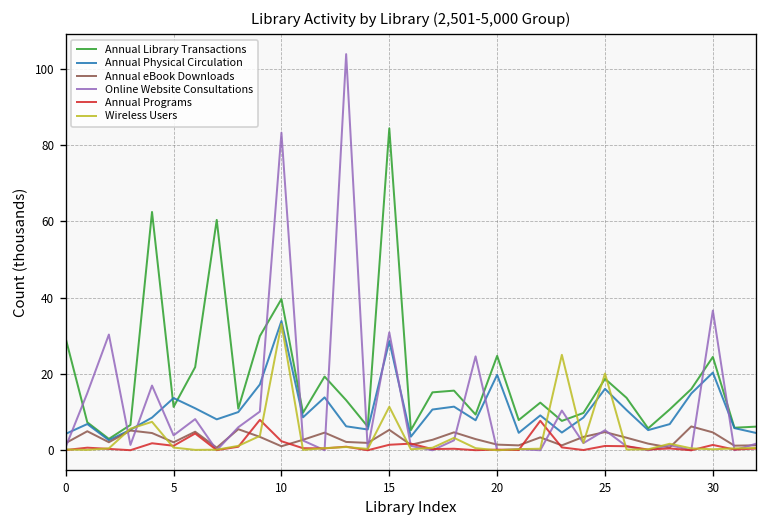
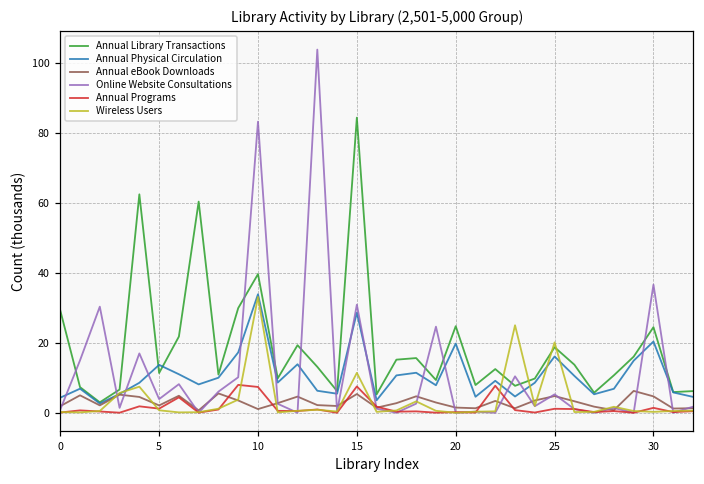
  {
    "Annual Library Transactions": {
      "0": 29,
      "5": 11,
      "10": 40,
      "15": 84,
      "20": 25,
      "25": 19,
      "30": 24
    },
    "Annual Physical Circulation": {
      "0": 4,
      "5": 14,
      "15": 29,
      "20": 20,
      "25": 16,
      "30": 20
    },
    "Annual eBook Downloads": {
      "0": 2,
      "5": 2,
      "10": 1,
      "15": 5,
      "20": 1,
      "30": 5
    },
    "Online Website Consultations": {
      "5": 4,
      "10": 83,
      "15": 31,
      "30": 37
    },
    "Annual Programs": {
-     "10": 2,
-     "15": 1,
+     "10": 7,
+     "15": 8,
      "25": 1,
      "30": 1
    },
    "Wireless Users": {
      "15": 11,
      "25": 20,
      "30": 0
    }
  }
